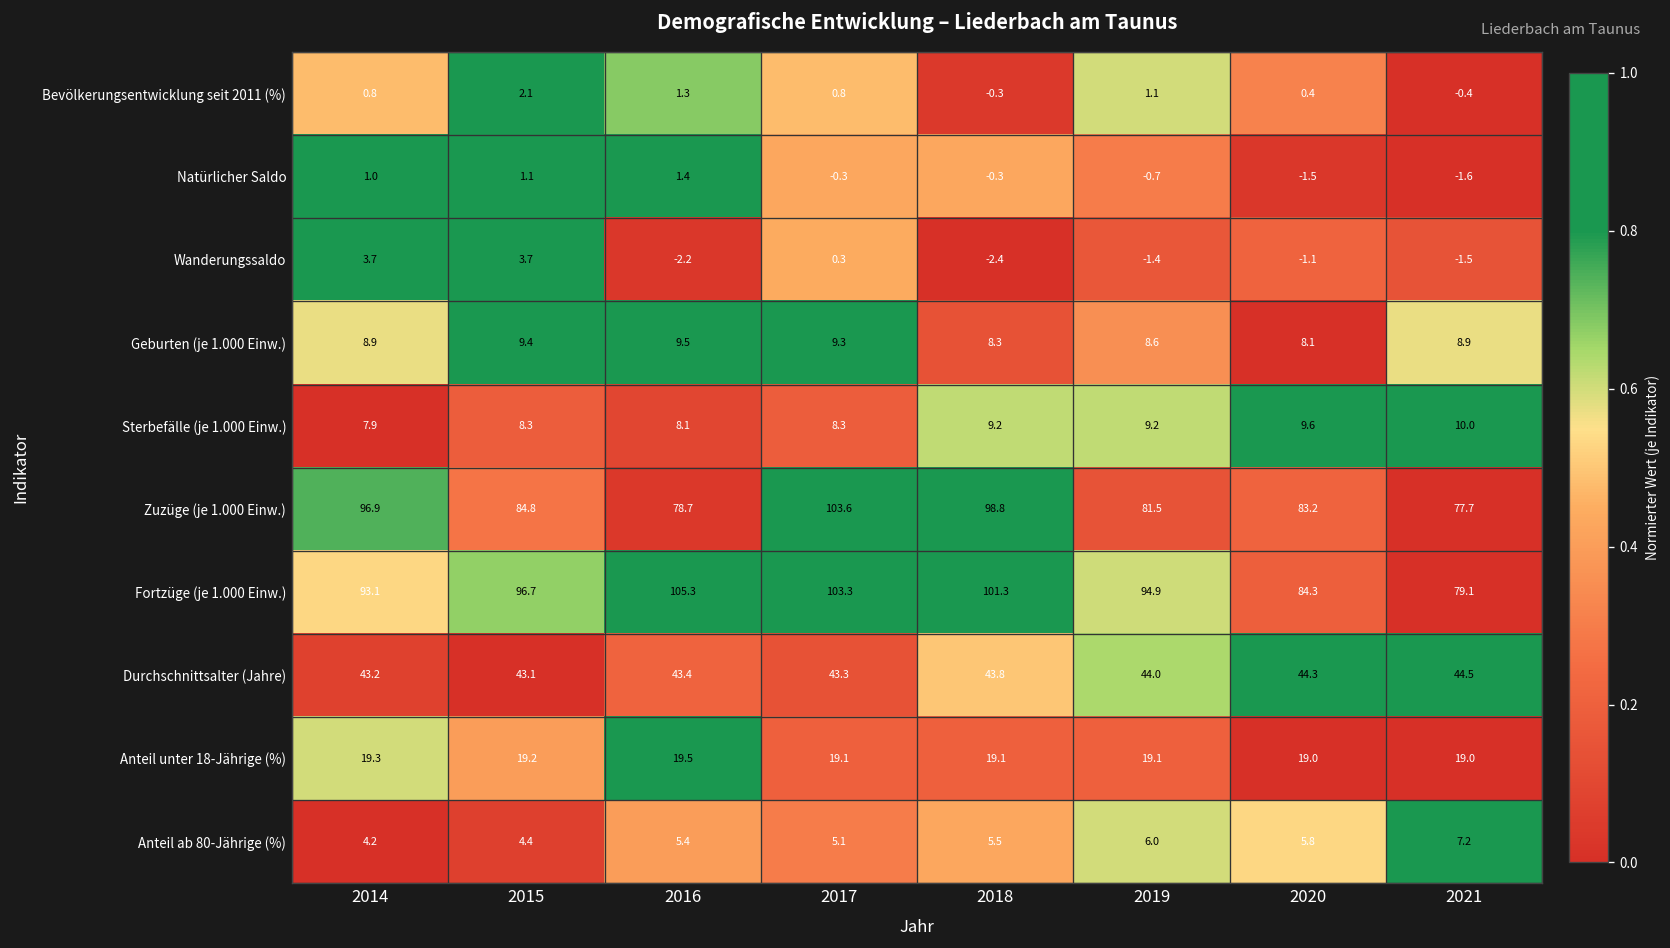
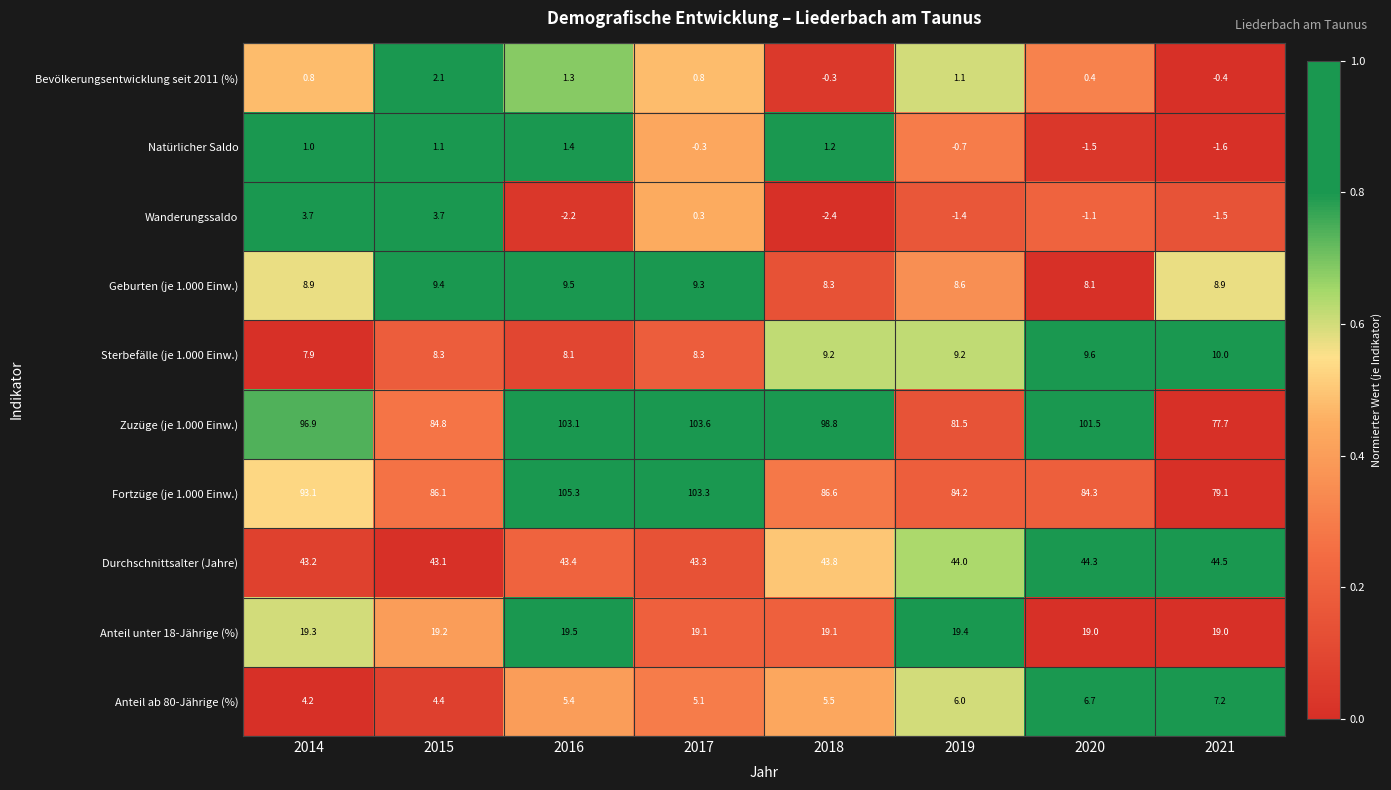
  {
    "Bevölkerungsentwicklung seit 2011 (%)": {
      "2014": 0.8,
      "2015": 2.1,
      "2016": 1.3,
      "2017": 0.8,
      "2018": -0.3,
      "2019": 1.1,
      "2020": 0.4,
      "2021": -0.4
    },
    "Natürlicher Saldo": {
      "2014": 1.0,
      "2015": 1.1,
      "2016": 1.4,
      "2017": -0.3,
-     "2018": -0.3,
+     "2018": 1.2,
      "2019": -0.7,
      "2020": -1.5,
      "2021": -1.6
    },
    "Wanderungssaldo": {
      "2014": 3.7,
      "2015": 3.7,
      "2016": -2.2,
      "2017": 0.3,
      "2018": -2.4,
      "2019": -1.4,
      "2020": -1.1,
      "2021": -1.5
    },
    "Geburten (je 1.000 Einw.)": {
      "2014": 8.9,
      "2015": 9.4,
      "2016": 9.5,
      "2017": 9.3,
      "2018": 8.3,
      "2019": 8.6,
      "2020": 8.1,
      "2021": 8.9
    },
    "Sterbefälle (je 1.000 Einw.)": {
      "2014": 7.9,
      "2015": 8.3,
      "2016": 8.1,
      "2017": 8.3,
      "2018": 9.2,
      "2019": 9.2,
      "2020": 9.6,
      "2021": 10.0
    },
    "Zuzüge (je 1.000 Einw.)": {
      "2014": 96.9,
      "2015": 84.8,
-     "2016": 78.7,
+     "2016": 103.1,
      "2017": 103.6,
      "2018": 98.8,
      "2019": 81.5,
-     "2020": 83.2,
+     "2020": 101.5,
      "2021": 77.7
    },
    "Fortzüge (je 1.000 Einw.)": {
      "2014": 93.1,
-     "2015": 96.7,
+     "2015": 86.1,
      "2016": 105.3,
      "2017": 103.3,
-     "2018": 101.3,
-     "2019": 94.9,
+     "2018": 86.6,
+     "2019": 84.2,
      "2020": 84.3,
      "2021": 79.1
    },
    "Durchschnittsalter (Jahre)": {
      "2014": 43.2,
      "2015": 43.1,
      "2016": 43.4,
      "2017": 43.3,
      "2018": 43.8,
      "2019": 44.0,
      "2020": 44.3,
      "2021": 44.5
    },
    "Anteil unter 18-Jährige (%)": {
      "2014": 19.3,
      "2015": 19.2,
      "2016": 19.5,
      "2017": 19.1,
      "2018": 19.1,
-     "2019": 19.1,
+     "2019": 19.4,
      "2020": 19.0,
      "2021": 19.0
    },
    "Anteil ab 80-Jährige (%)": {
      "2014": 4.2,
      "2015": 4.4,
      "2016": 5.4,
      "2017": 5.1,
      "2018": 5.5,
      "2019": 6.0,
-     "2020": 5.8,
+     "2020": 6.7,
      "2021": 7.2
    }
  }
